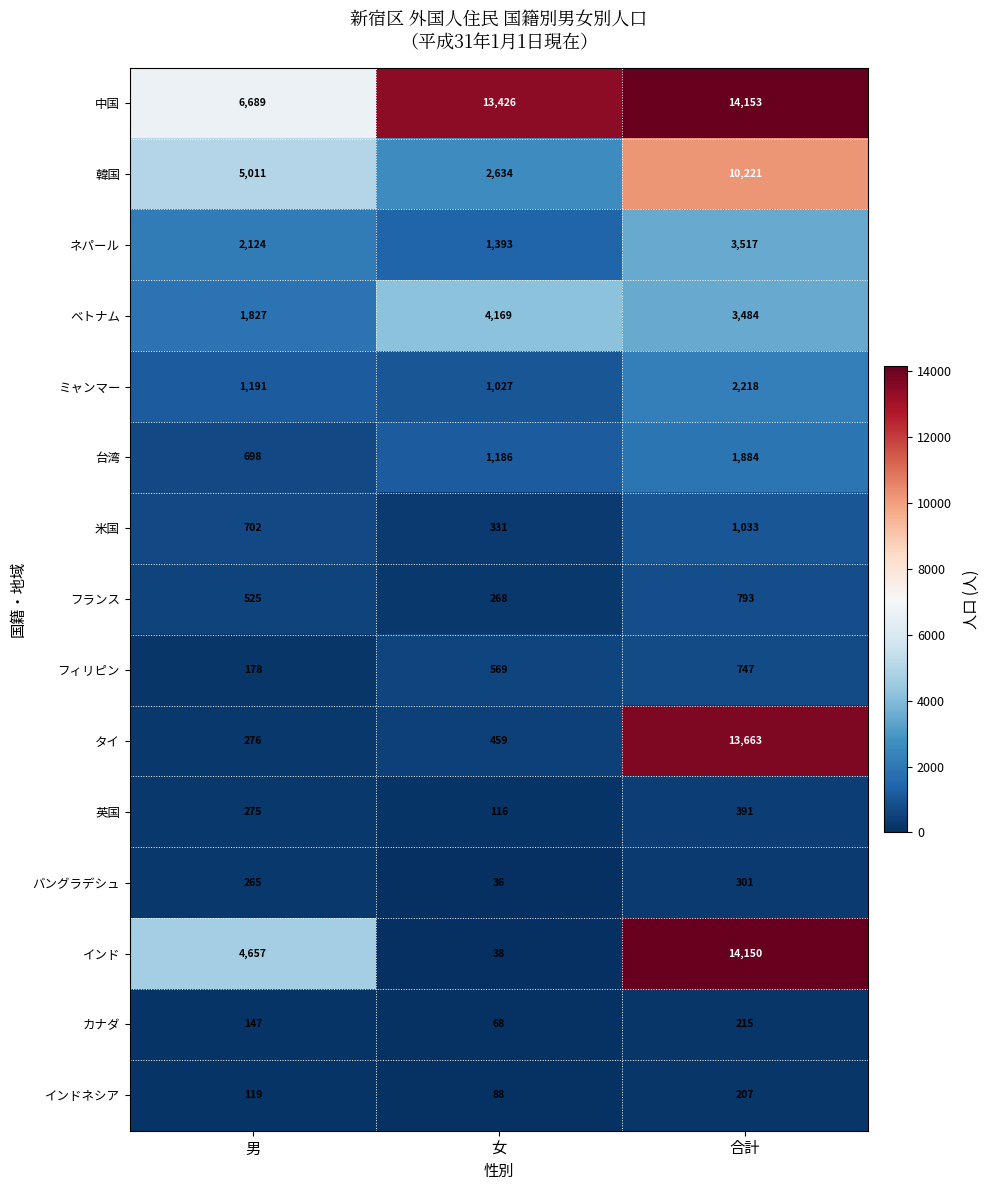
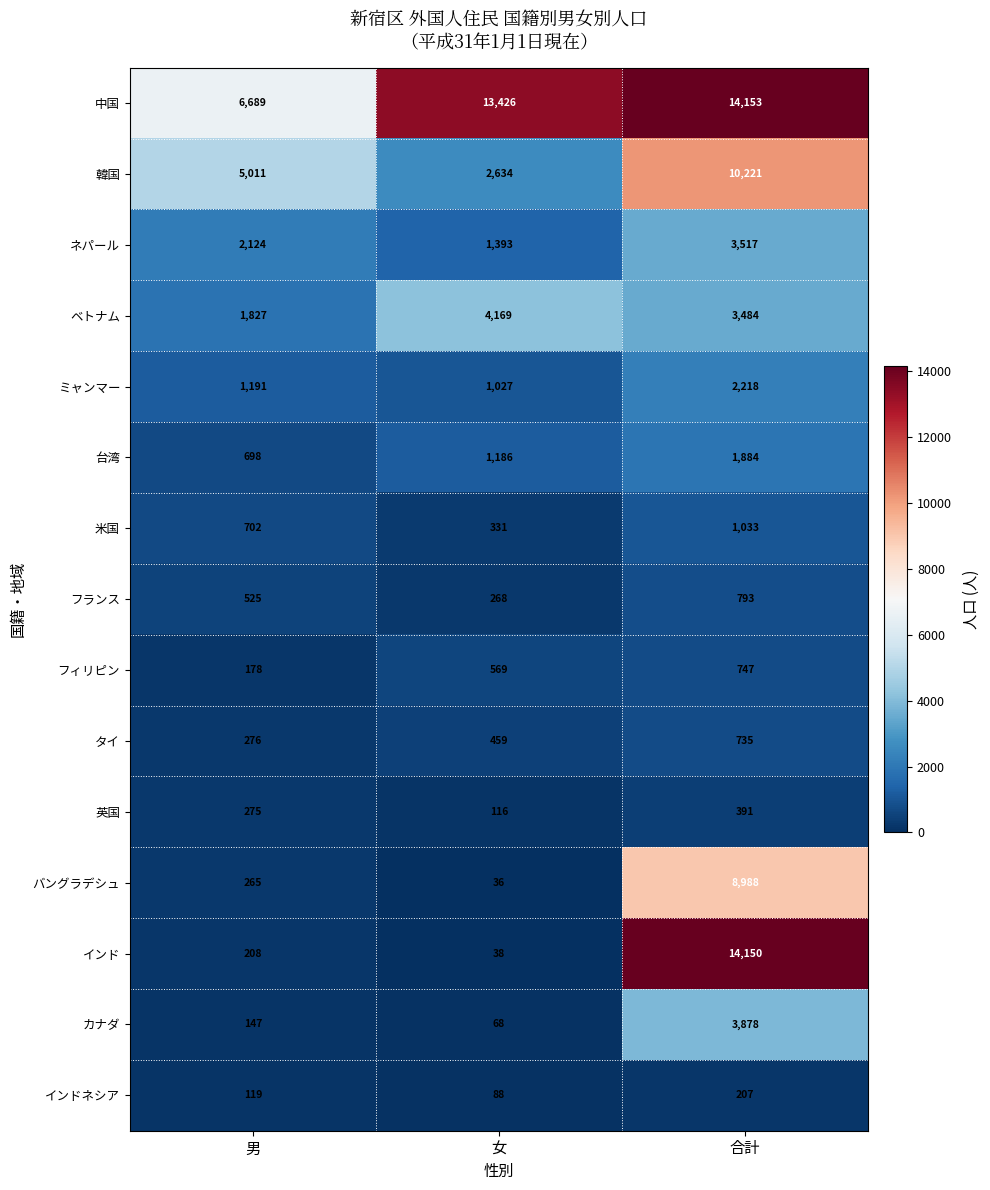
  {
    "中国": {
      "男": "6,689",
      "女": "13,426",
      "合計": "14,153"
    },
    "韓国": {
      "男": "5,011",
      "女": "2,634",
      "合計": "10,221"
    },
    "ネパール": {
      "男": "2,124",
      "女": "1,393",
      "合計": "3,517"
    },
    "ベトナム": {
      "男": "1,827",
      "女": "4,169",
      "合計": "3,484"
    },
    "ミャンマー": {
      "男": "1,191",
      "女": "1,027",
      "合計": "2,218"
    },
    "台湾": {
      "男": "698",
      "女": "1,186",
      "合計": "1,884"
    },
    "米国": {
      "男": "702",
      "女": "331",
      "合計": "1,033"
    },
    "フランス": {
      "男": "525",
      "女": "268",
      "合計": "793"
    },
    "フィリピン": {
      "男": "178",
      "女": "569",
      "合計": "747"
    },
    "タイ": {
      "男": "276",
      "女": "459",
-     "合計": "13,663"
+     "合計": "735"
    },
    "英国": {
      "男": "275",
      "女": "116",
      "合計": "391"
    },
    "バングラデシュ": {
      "男": "265",
      "女": "36",
-     "合計": "301"
+     "合計": "8,988"
    },
    "インド": {
-     "男": "4,657",
+     "男": "208",
      "女": "38",
      "合計": "14,150"
    },
    "カナダ": {
      "男": "147",
      "女": "68",
-     "合計": "215"
+     "合計": "3,878"
    },
    "インドネシア": {
      "男": "119",
      "女": "88",
      "合計": "207"
    }
  }
